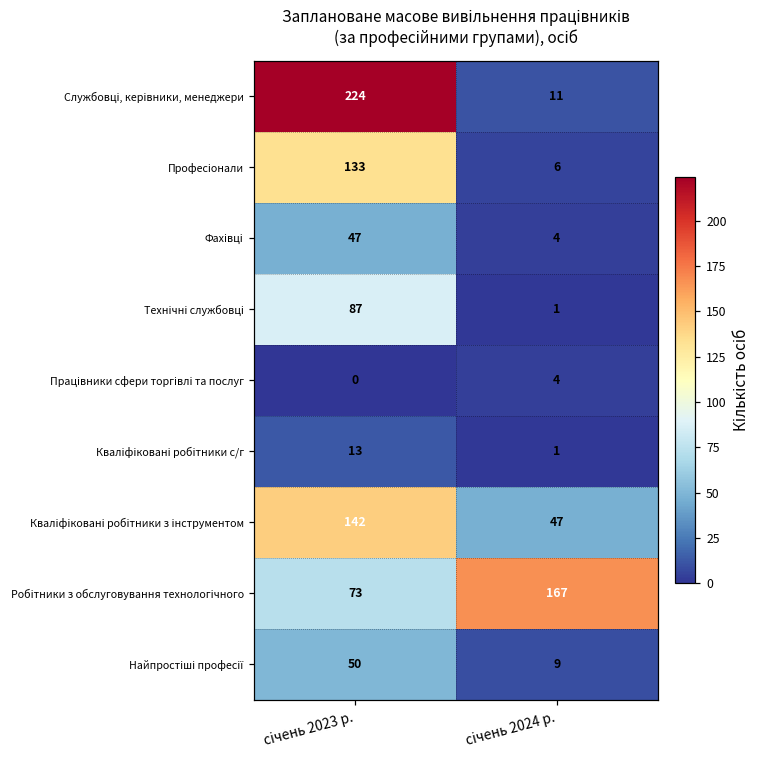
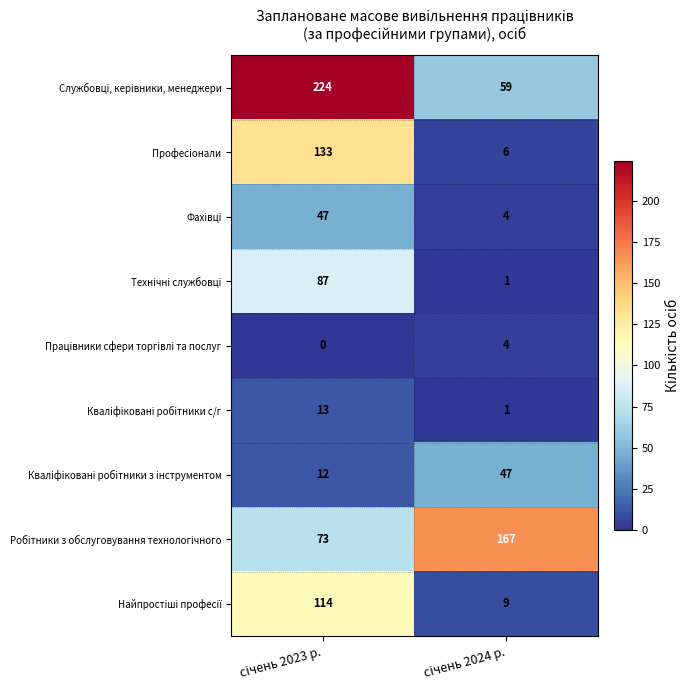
  {
    "Службовці, керівники, менеджери": {
      "січень 2023 р.": 224,
-     "січень 2024 р.": 11
+     "січень 2024 р.": 59
    },
    "Професіонали": {
      "січень 2023 р.": 133,
      "січень 2024 р.": 6
    },
    "Фахівці": {
      "січень 2023 р.": 47,
      "січень 2024 р.": 4
    },
    "Технічні службовці": {
      "січень 2023 р.": 87,
      "січень 2024 р.": 1
    },
    "Працівники сфери торгівлі та послуг": {
      "січень 2023 р.": 0,
      "січень 2024 р.": 4
    },
    "Кваліфіковані робітники с/г": {
      "січень 2023 р.": 13,
      "січень 2024 р.": 1
    },
    "Кваліфіковані робітники з інструментом": {
-     "січень 2023 р.": 142,
+     "січень 2023 р.": 12,
      "січень 2024 р.": 47
    },
    "Робітники з обслуговування технологічного": {
      "січень 2023 р.": 73,
      "січень 2024 р.": 167
    },
    "Найпростіші професії": {
-     "січень 2023 р.": 50,
+     "січень 2023 р.": 114,
      "січень 2024 р.": 9
    }
  }
